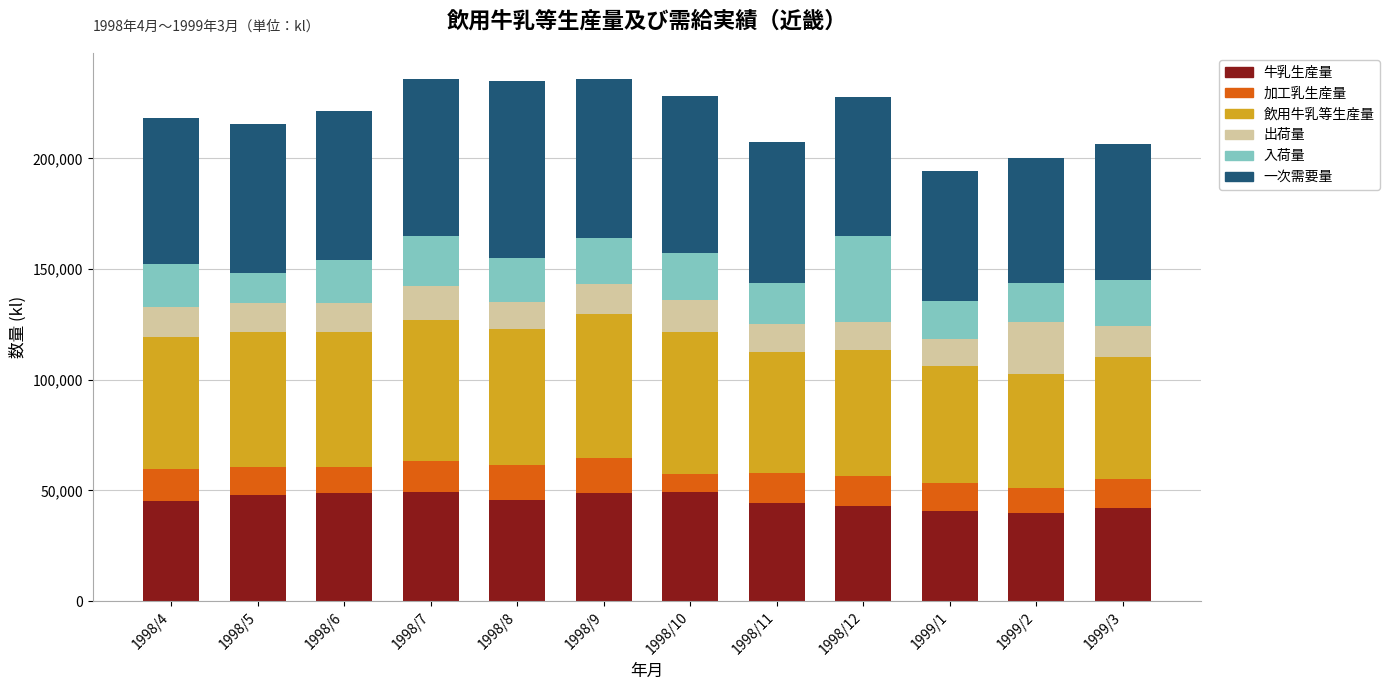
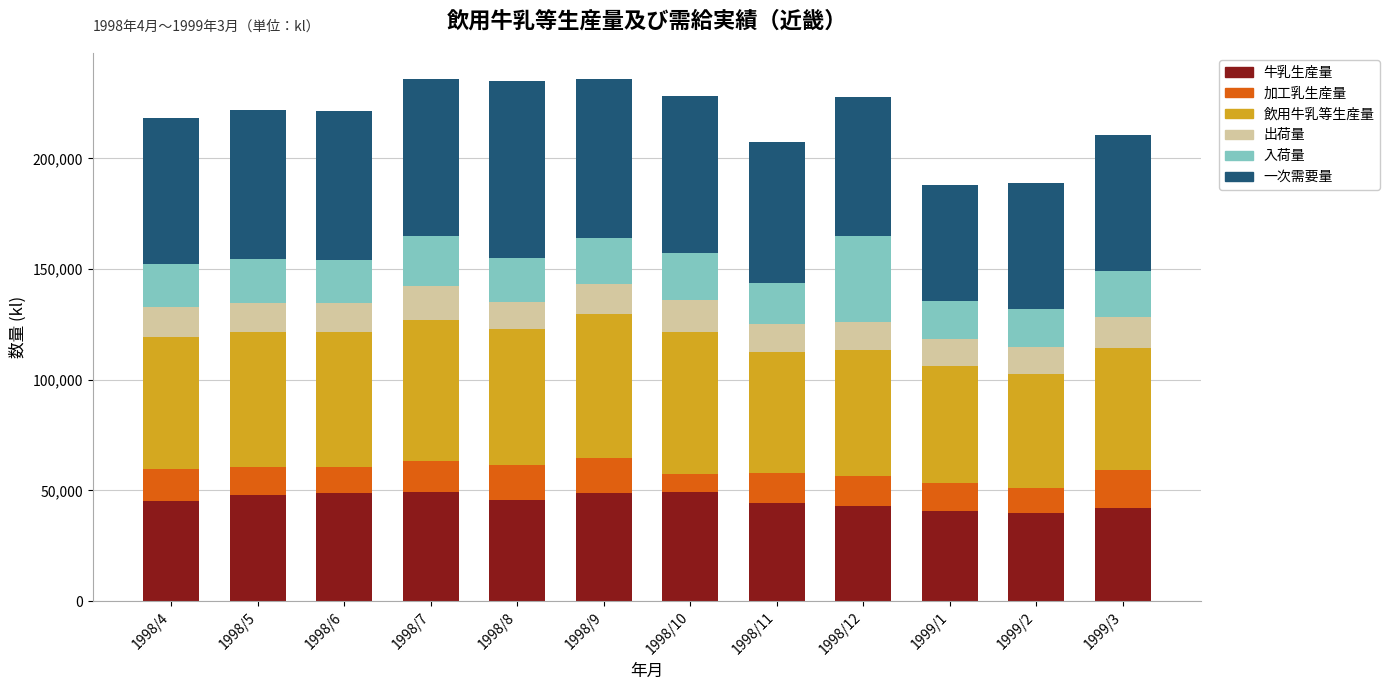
  {
    "牛乳生産量": {
      "1998/4": "45,000",
      "1998/5": "48,000",
      "1998/6": "49,000",
      "1998/7": "49,000",
      "1998/8": "46,000",
      "1998/9": "49,000",
      "1998/10": "49,000",
      "1998/11": "44,000",
      "1998/12": "43,000",
      "1999/1": "41,000",
      "1999/2": "40,000",
      "1999/3": "42,000"
    },
    "加工乳生産量": {
      "1998/4": "14,000",
      "1998/5": "13,000",
      "1998/6": "12,000",
      "1998/7": "14,000",
      "1998/8": "16,000",
      "1998/9": "16,000",
      "1998/10": "8,000",
      "1998/11": "14,000",
      "1998/12": "13,000",
      "1999/1": "13,000",
      "1999/2": "12,000",
-     "1999/3": "13,000"
+     "1999/3": "17,000"
    },
    "飲用牛乳等生産量": {
      "1998/4": "60,000",
      "1998/5": "61,000",
      "1998/6": "61,000",
      "1998/7": "63,000",
      "1998/8": "61,000",
      "1998/9": "65,000",
      "1998/10": "64,000",
      "1998/11": "54,000",
      "1998/12": "57,000",
      "1999/1": "53,000",
      "1999/2": "51,000",
      "1999/3": "55,000"
    },
    "出荷量": {
      "1998/4": "13,000",
      "1998/5": "13,000",
      "1998/6": "13,000",
      "1998/7": "15,000",
      "1998/8": "12,000",
      "1998/9": "14,000",
      "1998/10": "14,000",
      "1998/11": "13,000",
      "1998/12": "13,000",
      "1999/1": "12,000",
-     "1999/2": "24,000",
+     "1999/2": "12,000",
      "1999/3": "14,000"
    },
    "入荷量": {
      "1998/4": "20,000",
-     "1998/5": "14,000",
+     "1998/5": "20,000",
      "1998/6": "20,000",
      "1998/7": "23,000",
      "1998/8": "20,000",
      "1998/9": "21,000",
      "1998/10": "21,000",
      "1998/11": "19,000",
      "1998/12": "39,000",
      "1999/1": "17,000",
      "1999/2": "17,000",
      "1999/3": "21,000"
    },
    "一次需要量": {
      "1998/4": "66,000",
      "1998/5": "67,000",
      "1998/6": "67,000",
      "1998/7": "71,000",
      "1998/8": "80,000",
      "1998/9": "72,000",
      "1998/10": "71,000",
      "1998/11": "64,000",
      "1998/12": "63,000",
-     "1999/1": "59,000",
+     "1999/1": "52,000",
      "1999/2": "57,000",
      "1999/3": "62,000"
    }
  }
